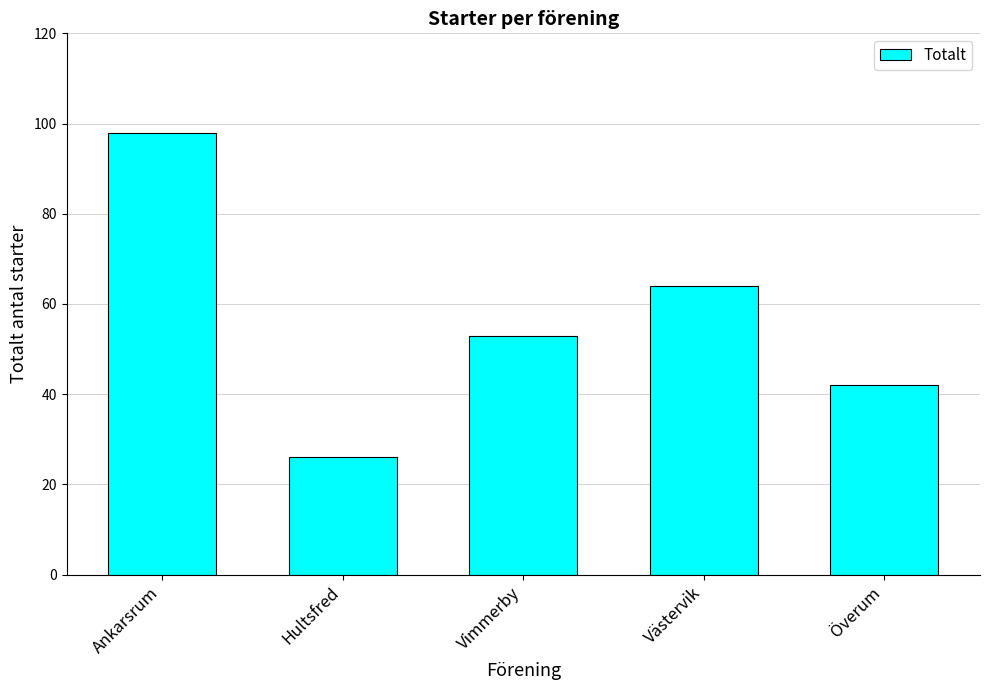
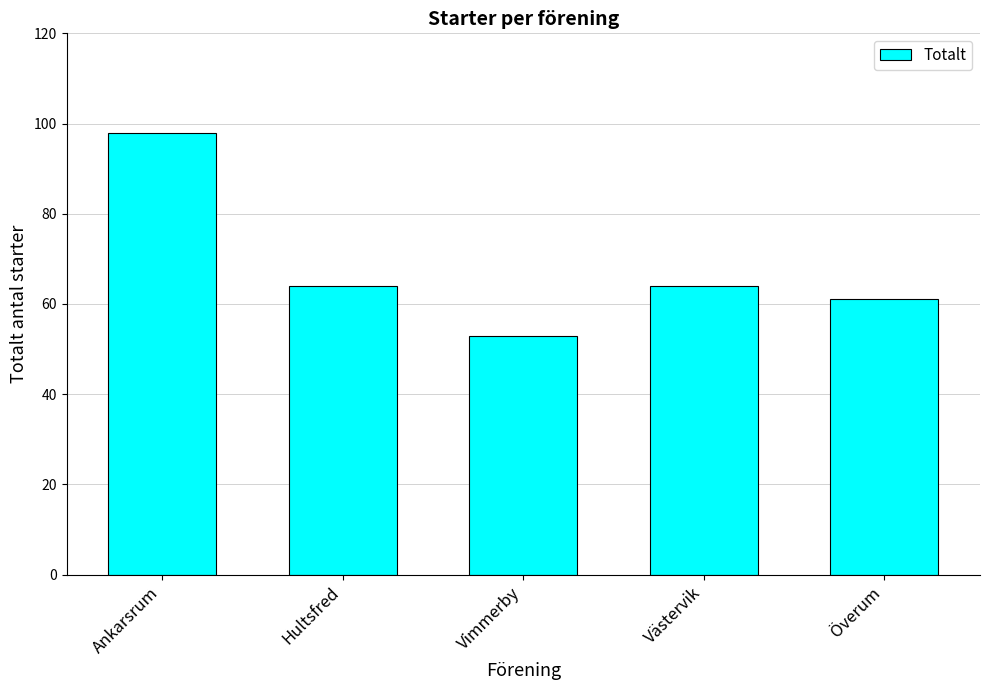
  {
    "Ankarsrum": 98,
-   "Hultsfred": 26,
+   "Hultsfred": 64,
    "Vimmerby": 53,
    "Västervik": 64,
-   "Överum": 42
+   "Överum": 61
  }
